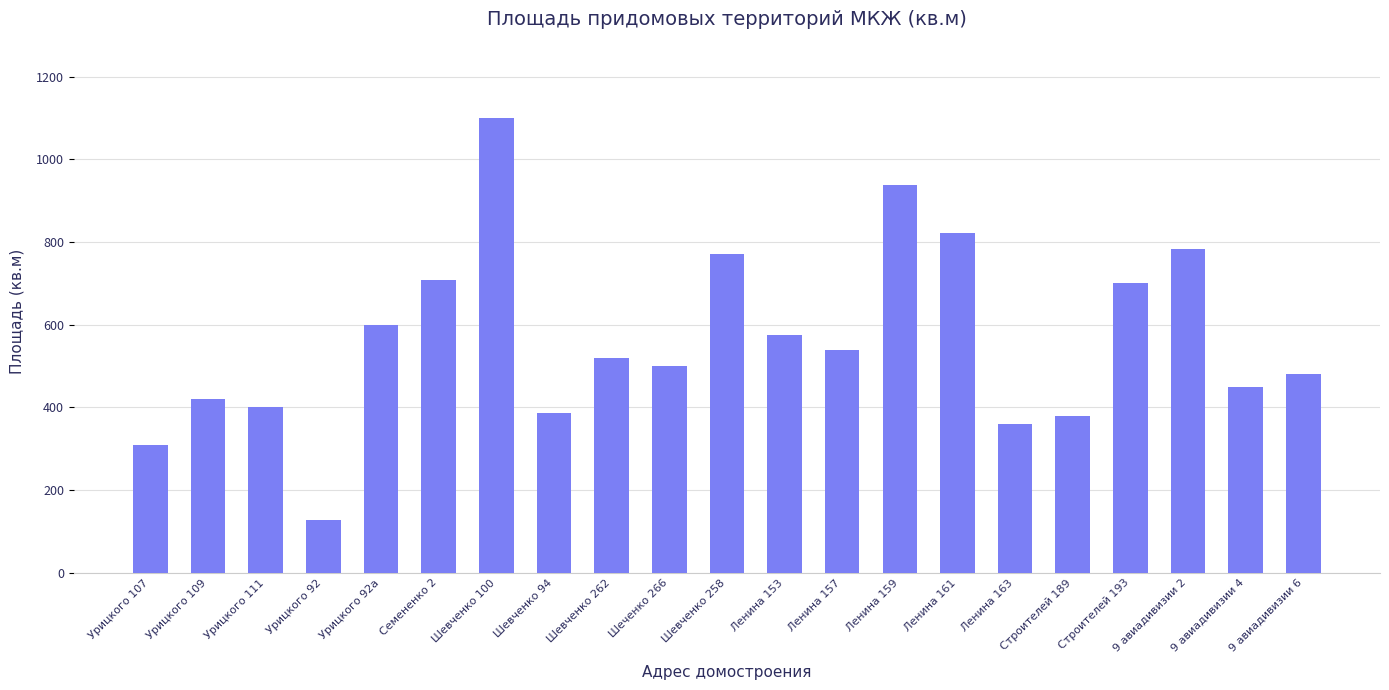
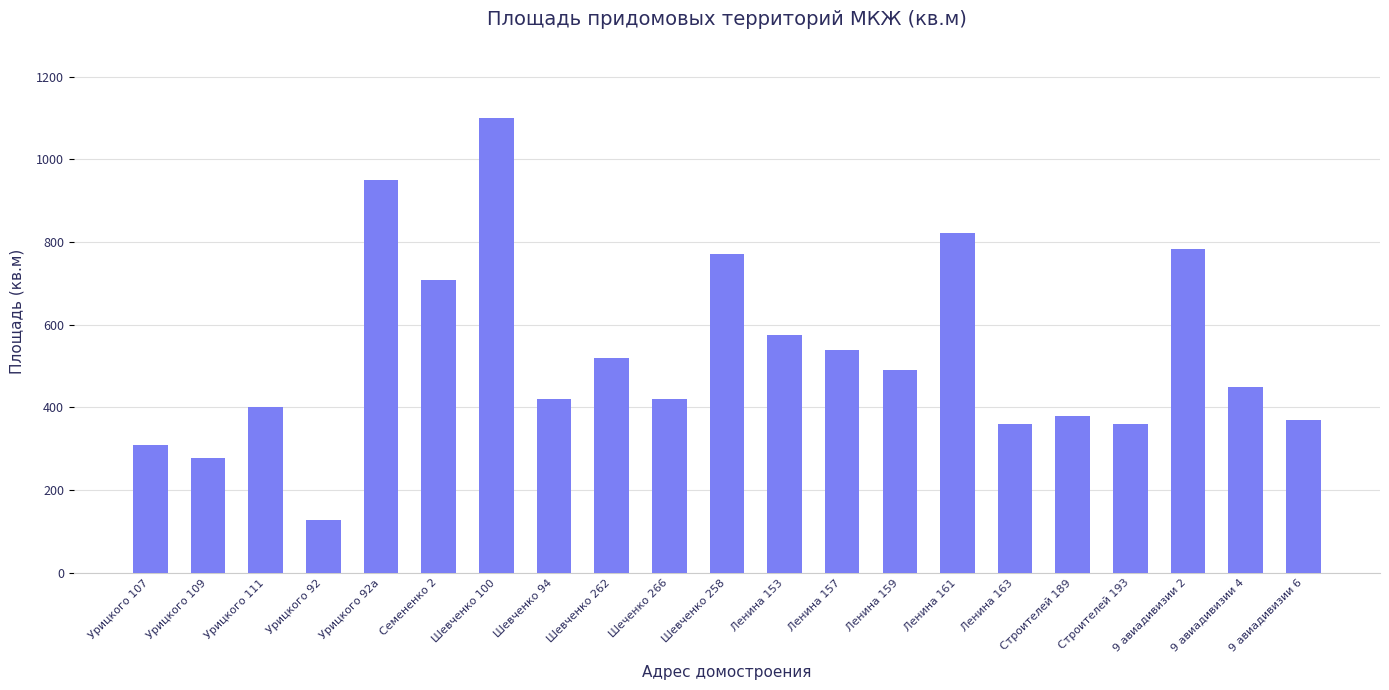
  {
    "Урицкого 107": 310,
-   "Урицкого 109": 420,
+   "Урицкого 109": 280,
    "Урицкого 111": 400,
    "Урицкого 92": 130,
-   "Урицкого 92а": 600,
+   "Урицкого 92а": 950,
    "Семененко 2": 710,
    "Шевченко 100": 1100,
-   "Шевченко 94": 390,
+   "Шевченко 94": 420,
    "Шевченко 262": 520,
-   "Шеченко 266": 500,
+   "Шеченко 266": 420,
    "Шевченко 258": 770,
    "Ленина 153": 580,
    "Ленина 157": 540,
-   "Ленина 159": 940,
+   "Ленина 159": 490,
    "Ленина 161": 820,
    "Ленина 163": 360,
    "Строителей 189": 380,
-   "Строителей 193": 700,
+   "Строителей 193": 360,
    "9 авиадивизии 2": 780,
    "9 авиадивизии 4": 450,
-   "9 авиадивизии 6": 480
+   "9 авиадивизии 6": 370
  }
